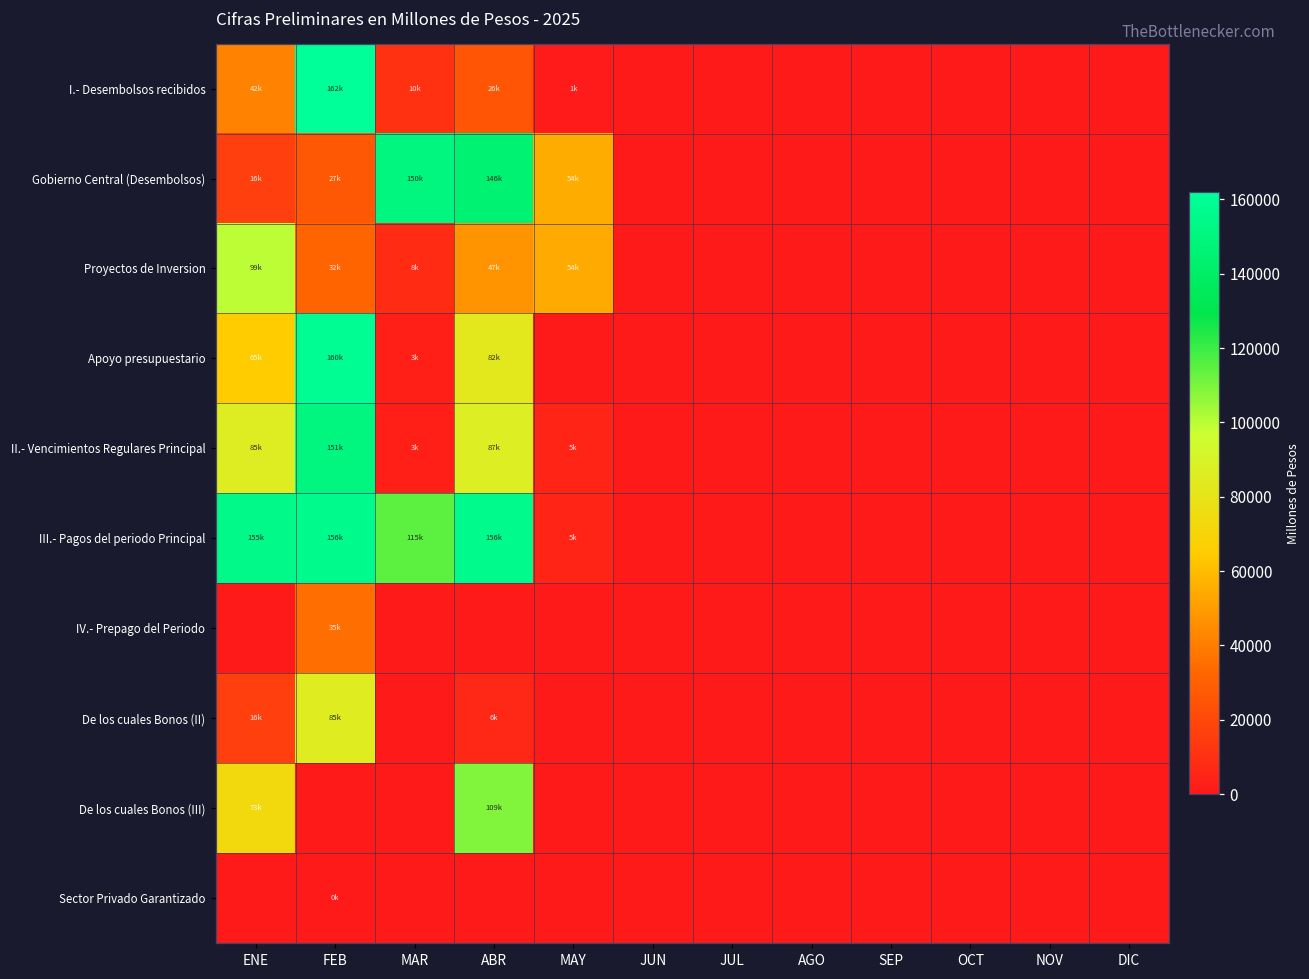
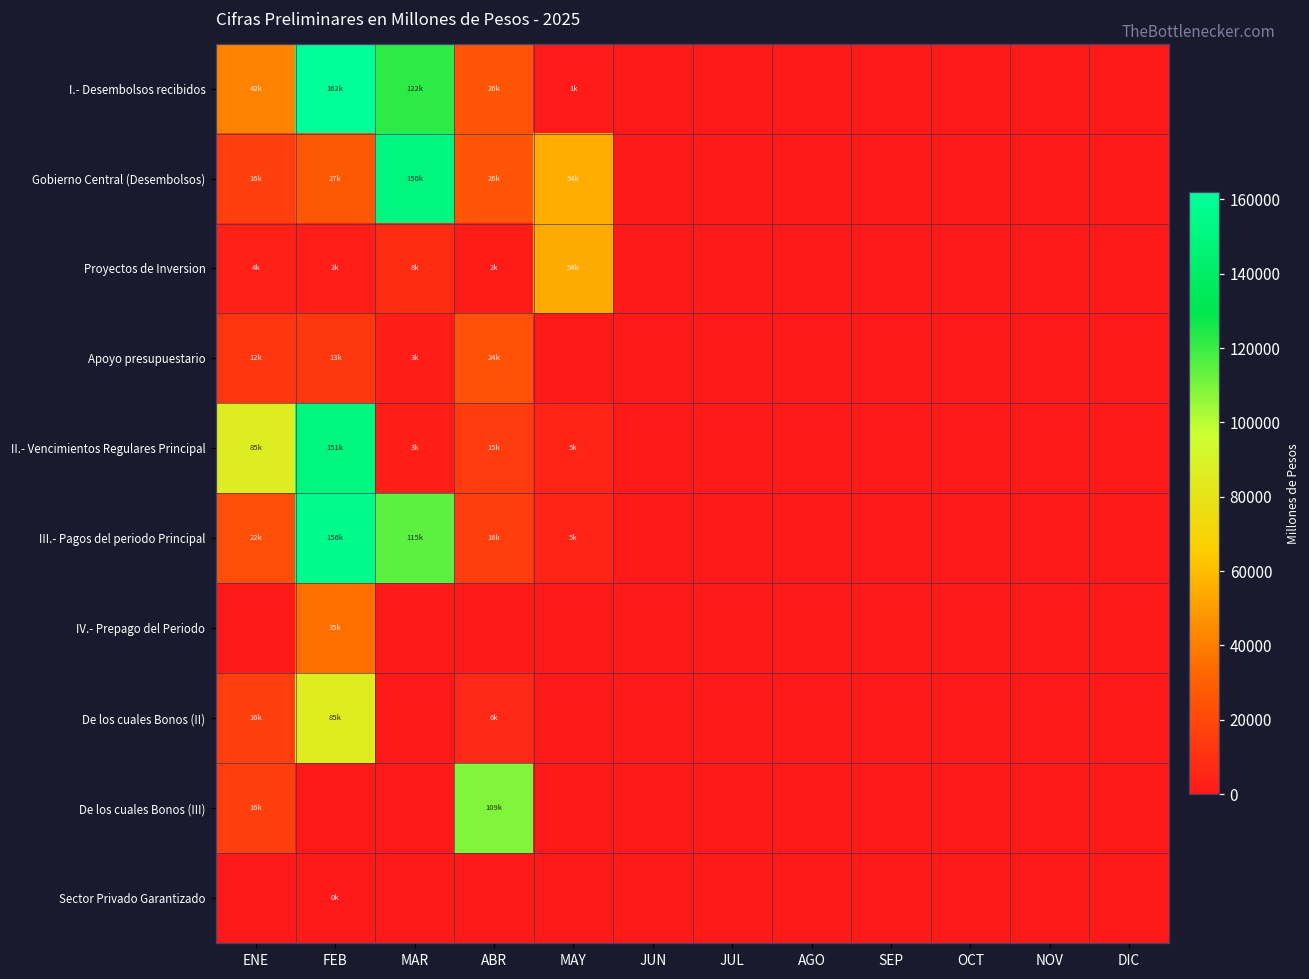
  {
    "I.- Desembolsos recibidos": {
      "ENE": "42k",
      "FEB": "162k",
-     "MAR": "10k",
+     "MAR": "122k",
      "ABR": "26k",
      "MAY": "1k"
    },
    "Gobierno Central (Desembolsos)": {
      "ENE": "16k",
      "FEB": "27k",
      "MAR": "150k",
-     "ABR": "146k",
+     "ABR": "26k",
      "MAY": "54k"
    },
    "Proyectos de Inversion": {
-     "ENE": "99k",
-     "FEB": "32k",
+     "ENE": "4k",
+     "FEB": "2k",
      "MAR": "8k",
-     "ABR": "47k",
+     "ABR": "2k",
      "MAY": "54k"
    },
    "Apoyo presupuestario": {
-     "ENE": "65k",
-     "FEB": "160k",
+     "ENE": "12k",
+     "FEB": "13k",
      "MAR": "3k",
-     "ABR": "82k"
+     "ABR": "24k"
    },
    "II.- Vencimientos Regulares Principal": {
      "ENE": "85k",
      "FEB": "151k",
      "MAR": "3k",
-     "ABR": "87k",
+     "ABR": "15k",
      "MAY": "5k"
    },
    "III.- Pagos del periodo Principal": {
-     "ENE": "155k",
+     "ENE": "22k",
      "FEB": "156k",
      "MAR": "115k",
-     "ABR": "156k",
+     "ABR": "16k",
      "MAY": "5k"
    },
    "IV.- Prepago del Periodo": {
      "FEB": "35k"
    },
    "De los cuales Bonos (II)": {
      "ENE": "16k",
      "FEB": "85k",
      "ABR": "6k"
    },
    "De los cuales Bonos (III)": {
-     "ENE": "73k",
+     "ENE": "16k",
      "ABR": "109k"
    },
    "Sector Privado Garantizado": {
      "FEB": "0k"
    }
  }
